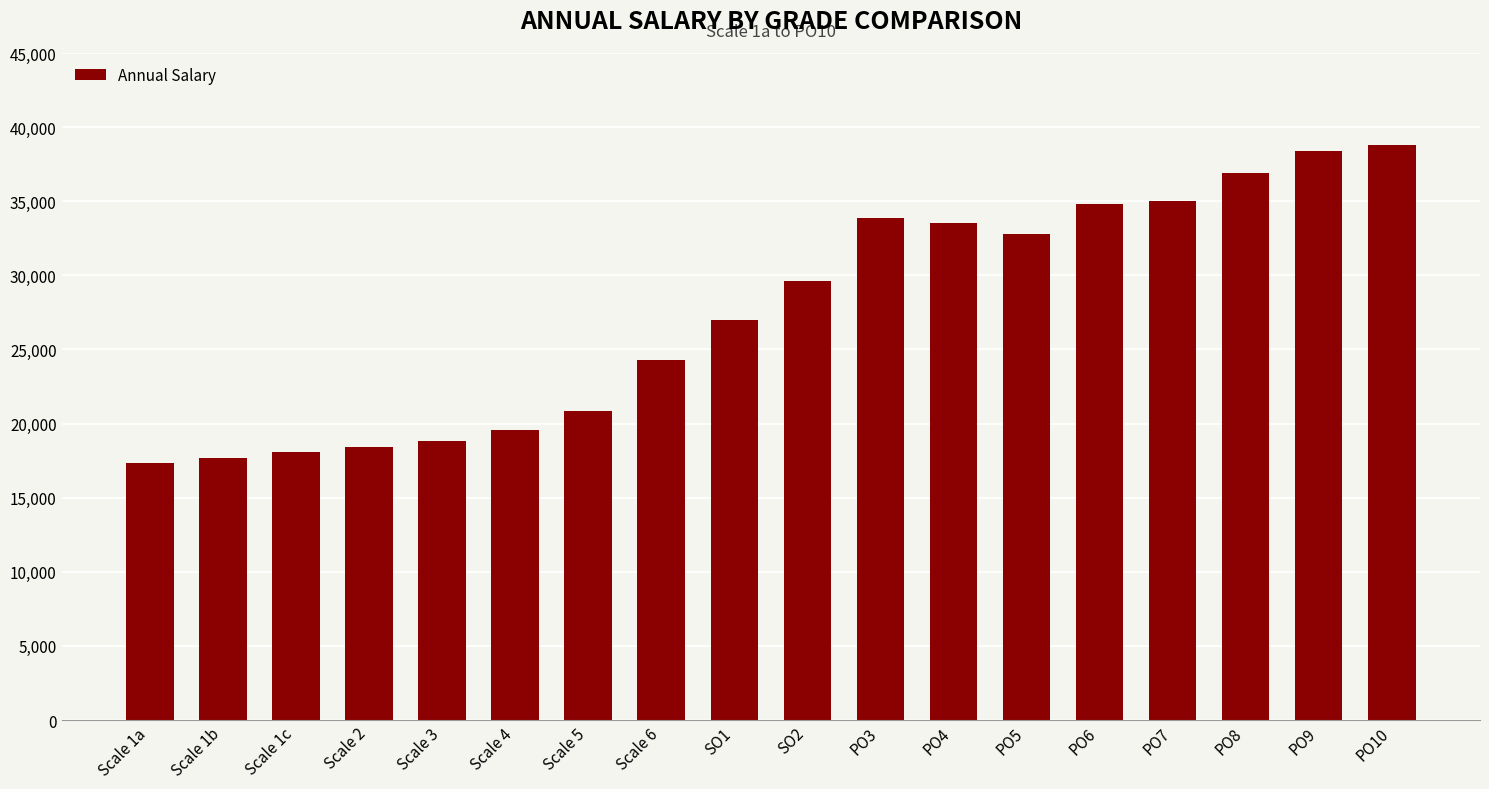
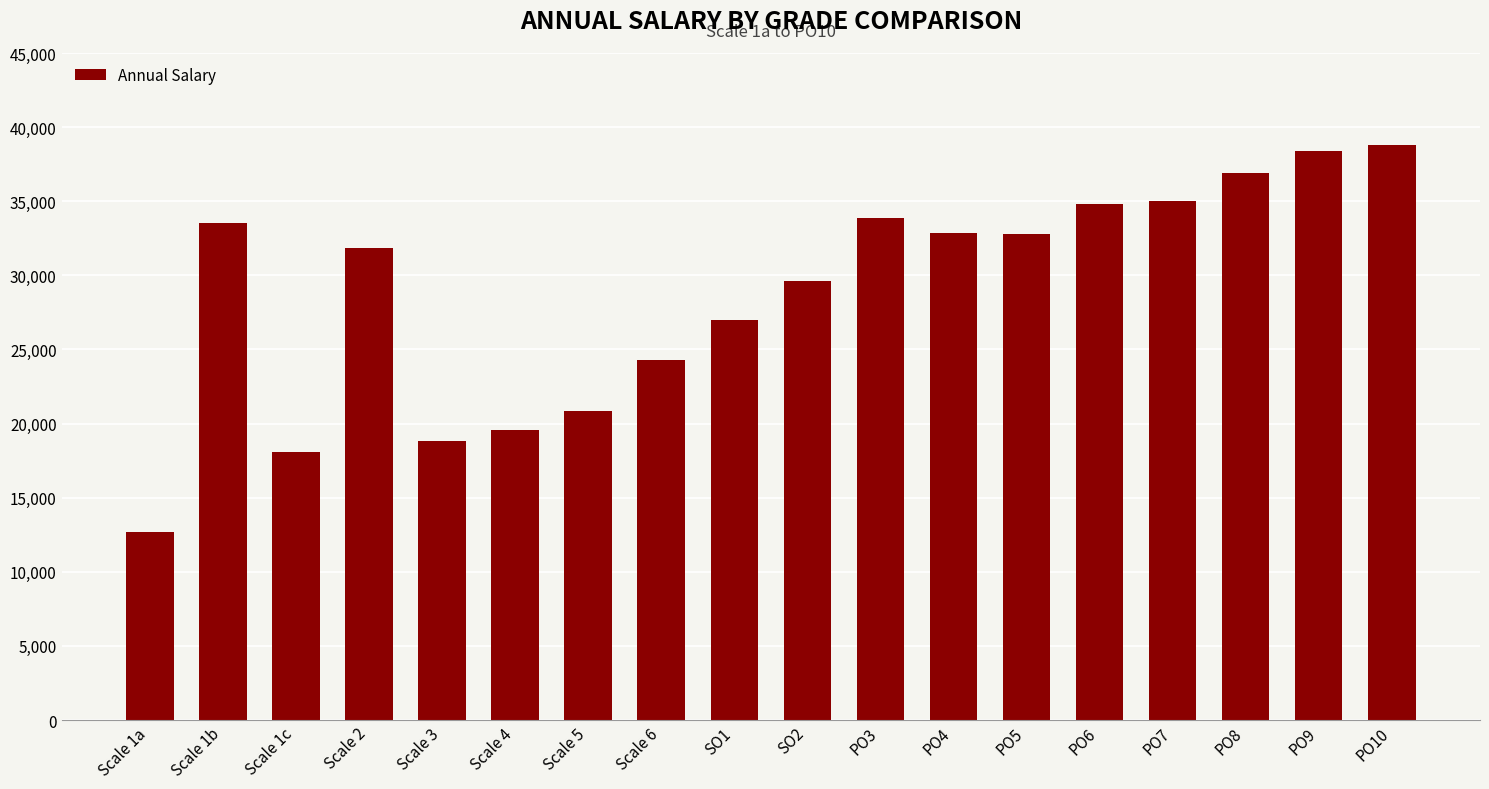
  {
-   "Scale 1a": "17,400",
-   "Scale 1b": "17,700",
+   "Scale 1a": "12,700",
+   "Scale 1b": "33,600",
    "Scale 1c": "18,100",
-   "Scale 2": "18,400",
+   "Scale 2": "31,800",
    "Scale 3": "18,800",
    "Scale 4": "19,600",
    "Scale 5": "20,900",
    "Scale 6": "24,300",
    "SO1": "27,000",
    "SO2": "29,600",
    "PO3": "33,900",
-   "PO4": "33,500",
+   "PO4": "32,900",
    "PO5": "32,800",
    "PO6": "34,800",
    "PO7": "35,000",
    "PO8": "36,900",
    "PO9": "38,400",
    "PO10": "38,800"
  }
